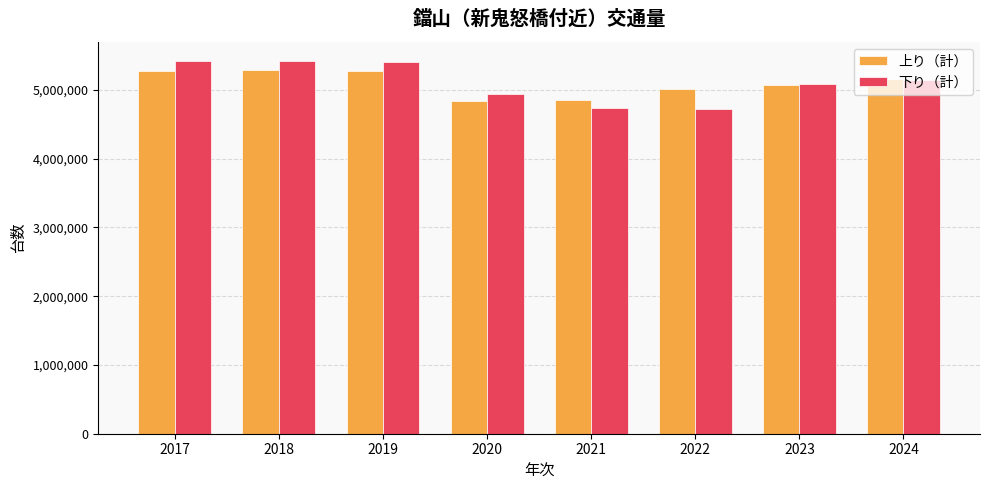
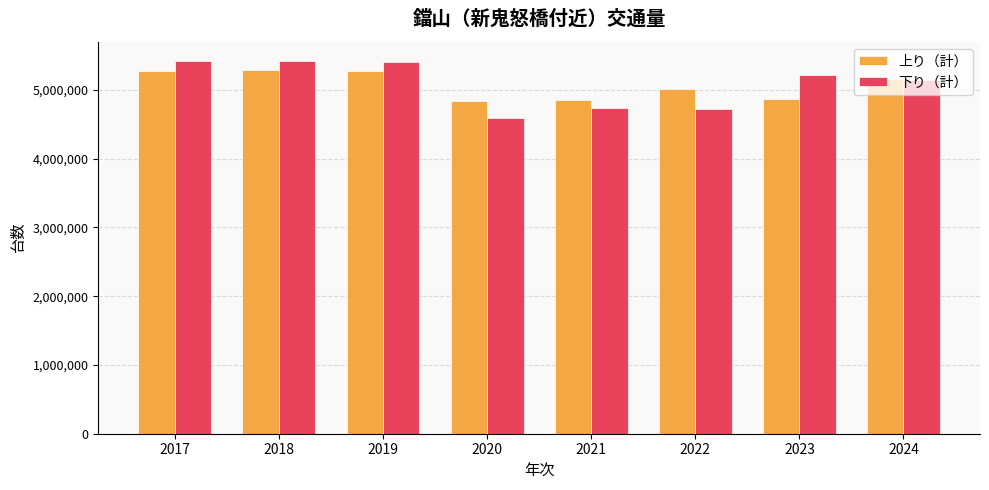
  {
    "上り（計）": {
      "2017": "5,300,000",
      "2018": "5,300,000",
      "2019": "5,300,000",
      "2020": "4,800,000",
      "2021": "4,900,000",
      "2022": "5,000,000",
-     "2023": "5,100,000"
+     "2023": "4,900,000"
    },
    "下り（計）": {
      "2017": "5,400,000",
      "2018": "5,400,000",
      "2019": "5,400,000",
-     "2020": "4,900,000",
+     "2020": "4,600,000",
      "2021": "4,700,000",
      "2022": "4,700,000",
-     "2023": "5,100,000"
+     "2023": "5,200,000"
    }
  }
